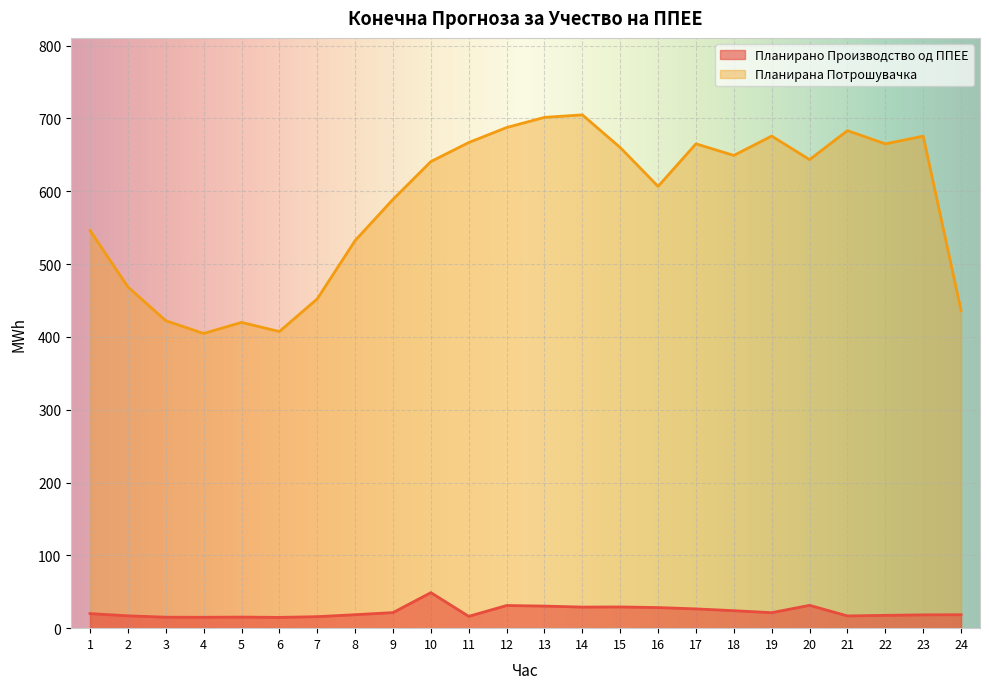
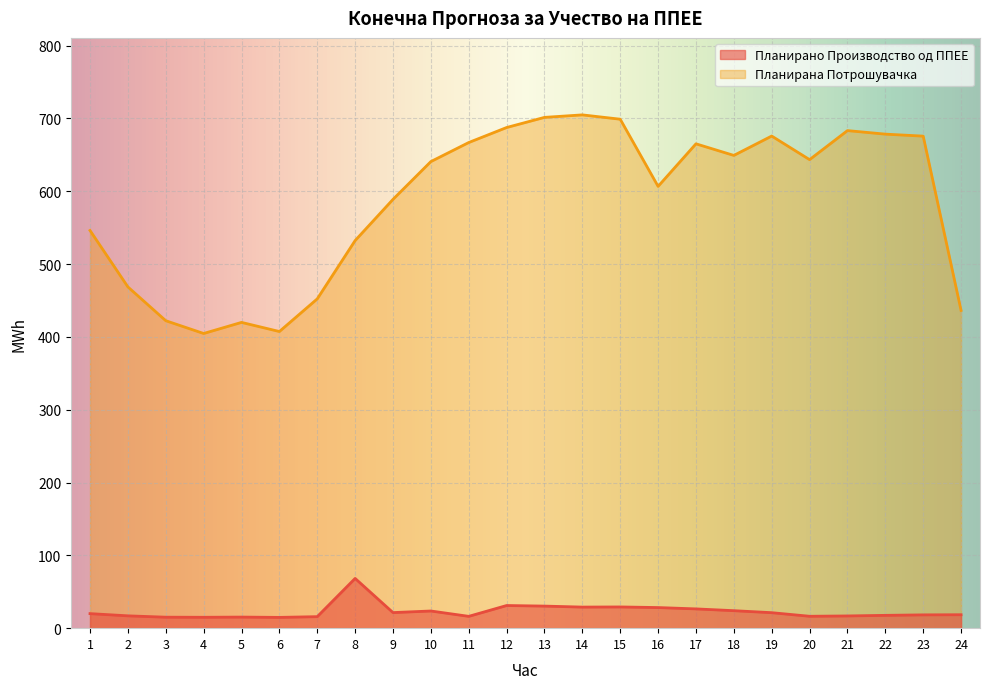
  {
    "Планирано Производство од ППЕЕ": {
      "1": 20,
      "2": 20,
      "3": 20,
      "4": 10,
      "5": 20,
      "6": 10,
      "7": 20,
-     "8": 20,
+     "8": 70,
      "9": 20,
-     "10": 50,
+     "10": 20,
      "11": 20,
      "12": 30,
      "13": 30,
      "14": 30,
      "15": 30,
      "16": 30,
      "17": 30,
      "18": 20,
      "19": 20,
-     "20": 30,
+     "20": 20,
      "21": 20,
      "22": 20,
      "23": 20,
      "24": 20
    },
    "Планирана Потрошувачка": {
      "1": 550,
      "2": 470,
      "3": 420,
      "4": 400,
      "5": 420,
      "6": 410,
      "7": 450,
      "8": 530,
      "9": 590,
      "10": 640,
      "11": 670,
      "12": 690,
      "13": 700,
      "14": 700,
-     "15": 660,
+     "15": 700,
      "16": 610,
      "17": 670,
      "18": 650,
      "19": 680,
      "20": 640,
      "21": 680,
-     "22": 670,
+     "22": 680,
      "23": 680,
      "24": 440
    }
  }
